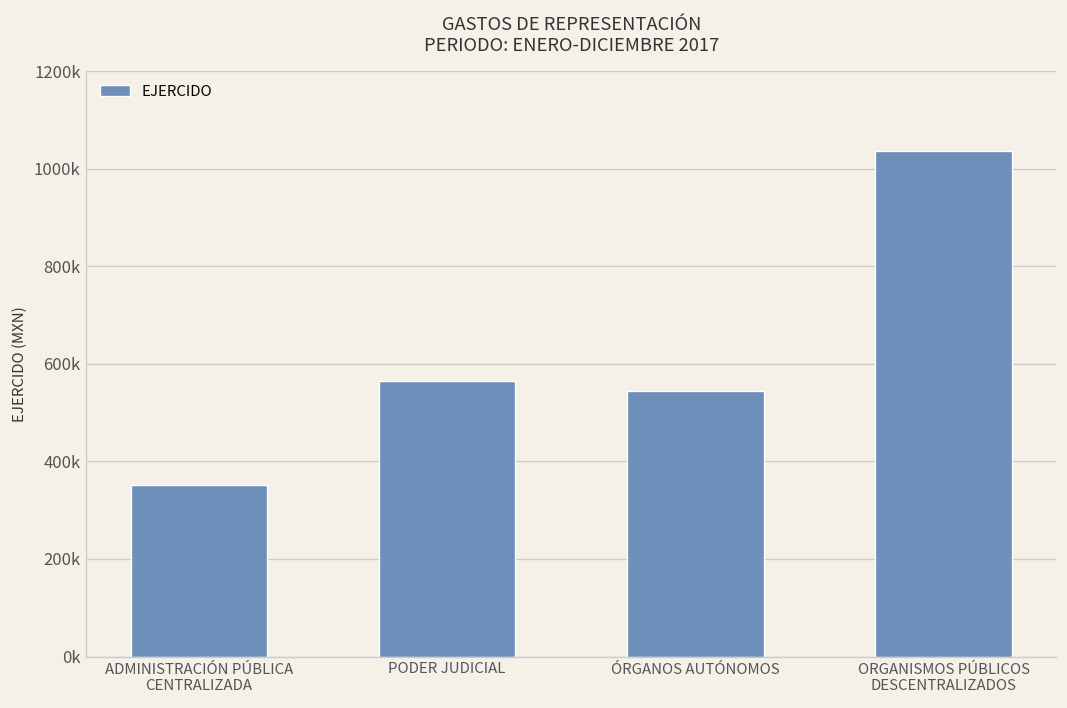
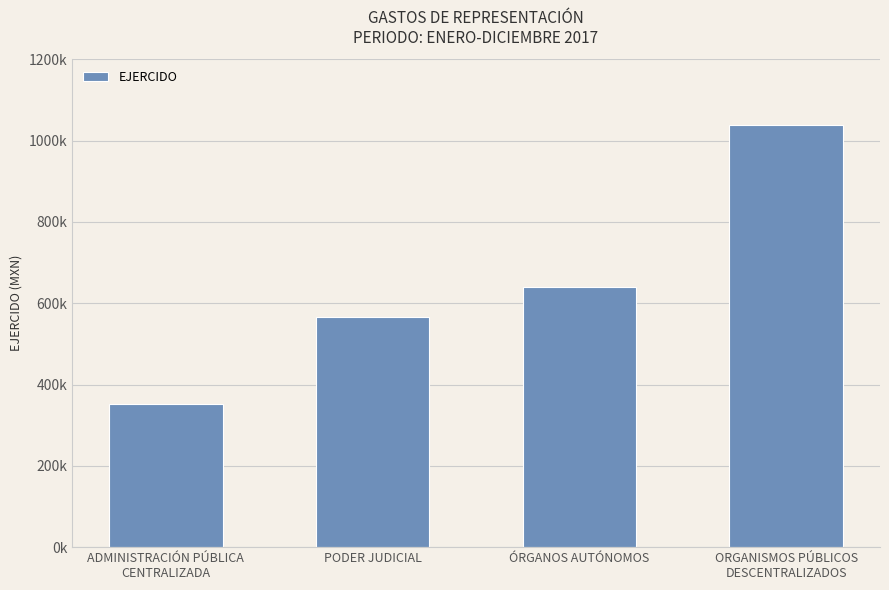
  {
    "ADMINISTRACIÓN PÚBLICA CENTRALIZADA": 350000,
    "PODER JUDICIAL": 570000,
-   "ÓRGANOS AUTÓNOMOS": 540000,
+   "ÓRGANOS AUTÓNOMOS": 640000,
    "ORGANISMOS PÚBLICOS DESCENTRALIZADOS": 1040000
  }
